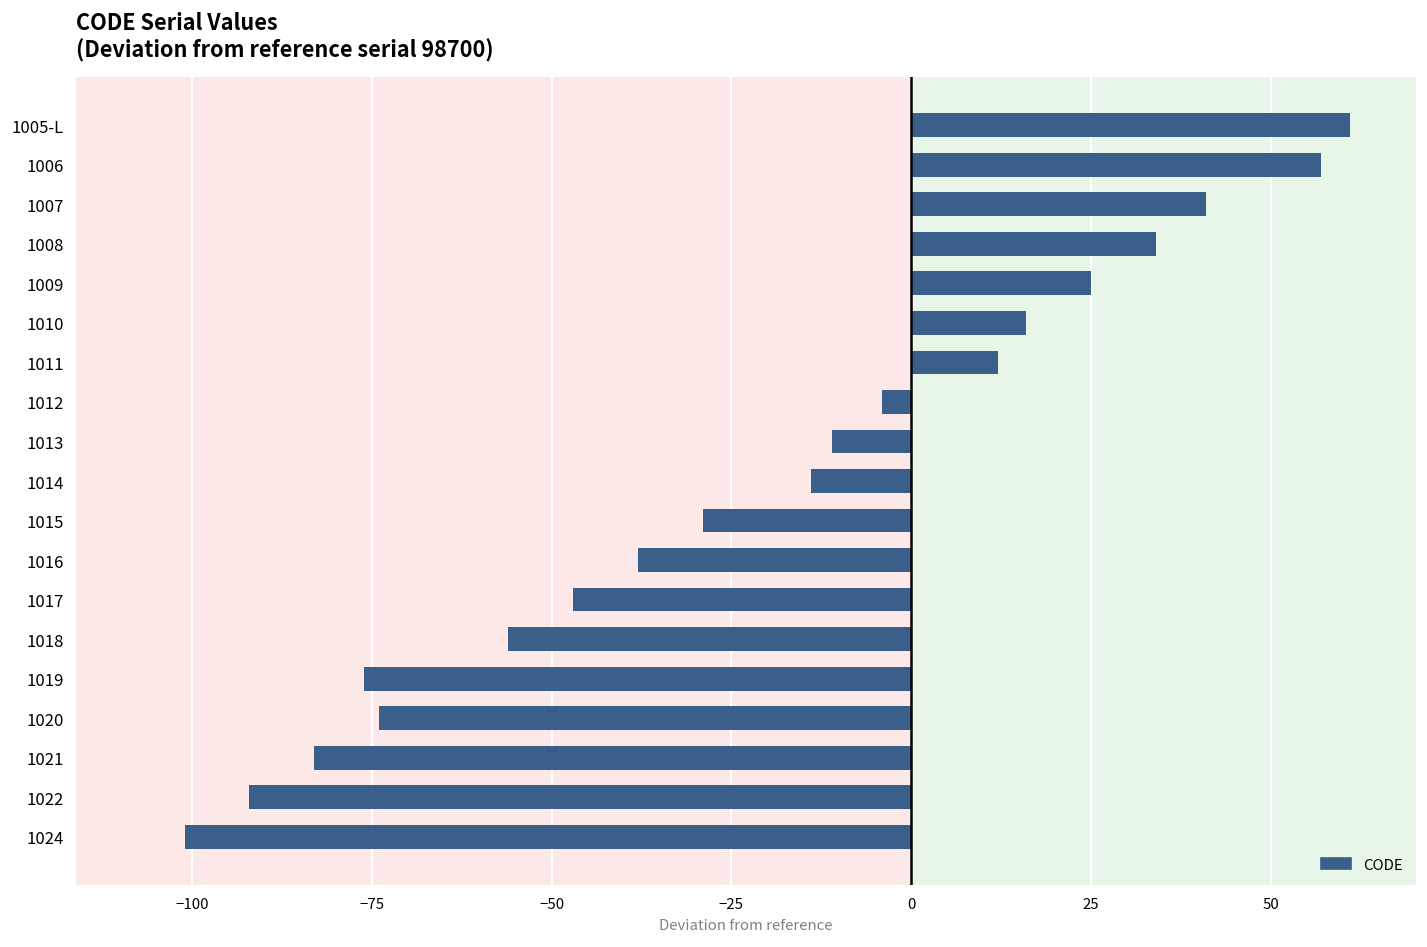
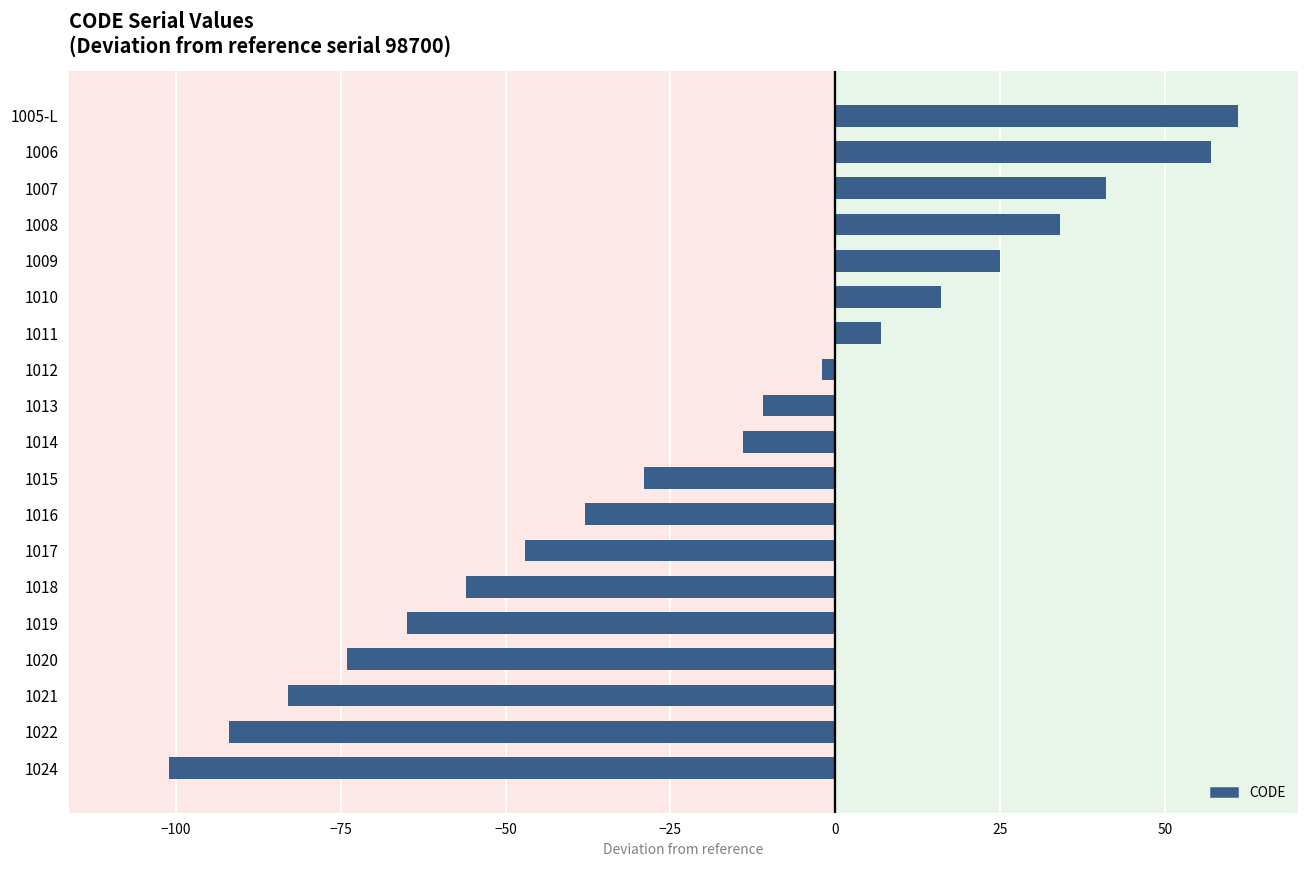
  {
    "1005-L": 61,
    "1006": 57,
    "1007": 41,
    "1008": 34,
    "1009": 25,
    "1010": 16,
-   "1011": 12,
-   "1012": -4,
+   "1011": 7,
+   "1012": -2,
    "1013": -11,
    "1014": -14,
    "1015": -29,
    "1016": -38,
    "1017": -47,
    "1018": -56,
-   "1019": -76,
+   "1019": -65,
    "1020": -74,
    "1021": -83,
    "1022": -92,
    "1024": -101
  }
